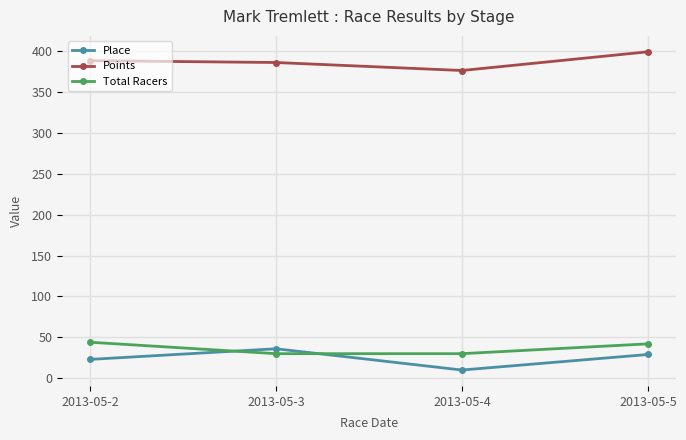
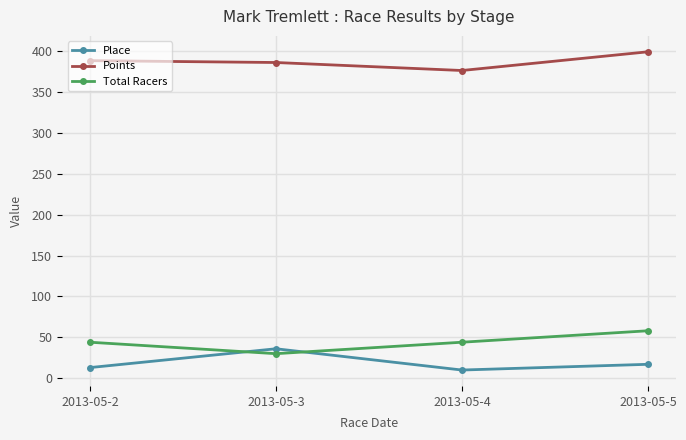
  {
    "Place": {
-     "2013-05-2": 20,
+     "2013-05-2": 10,
      "2013-05-3": 40,
      "2013-05-4": 10,
-     "2013-05-5": 30
+     "2013-05-5": 20
    },
    "Points": {
      "2013-05-3": 390,
      "2013-05-4": 380,
      "2013-05-5": 400
    },
    "Total Racers": {
      "2013-05-2": 40,
      "2013-05-3": 30,
-     "2013-05-4": 30,
-     "2013-05-5": 40
+     "2013-05-4": 40,
+     "2013-05-5": 60
    }
  }
